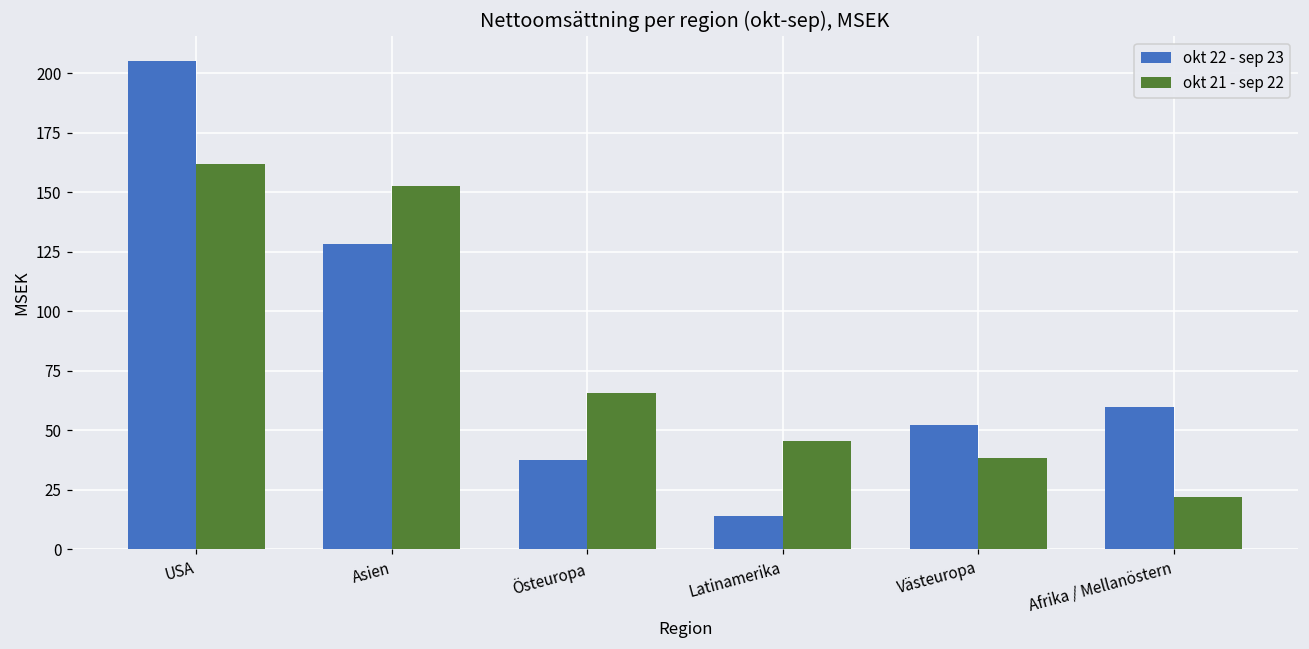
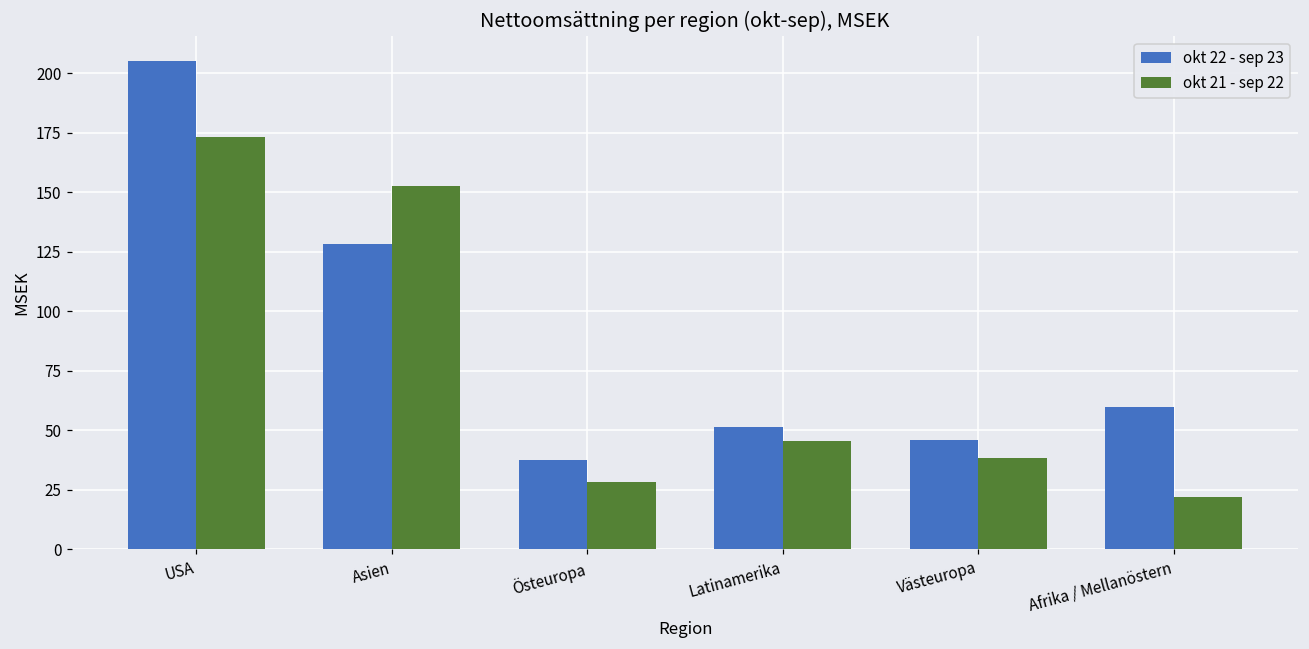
  {
    "okt 22 - sep 23": {
      "USA": 205,
      "Asien": 129,
      "Östeuropa": 37,
-     "Latinamerika": 14,
-     "Västeuropa": 52,
+     "Latinamerika": 51,
+     "Västeuropa": 46,
      "Afrika / Mellanöstern": 60
    },
    "okt 21 - sep 22": {
-     "USA": 162,
+     "USA": 173,
      "Asien": 153,
-     "Östeuropa": 66,
+     "Östeuropa": 28,
      "Latinamerika": 45,
      "Västeuropa": 39,
      "Afrika / Mellanöstern": 22
    }
  }
